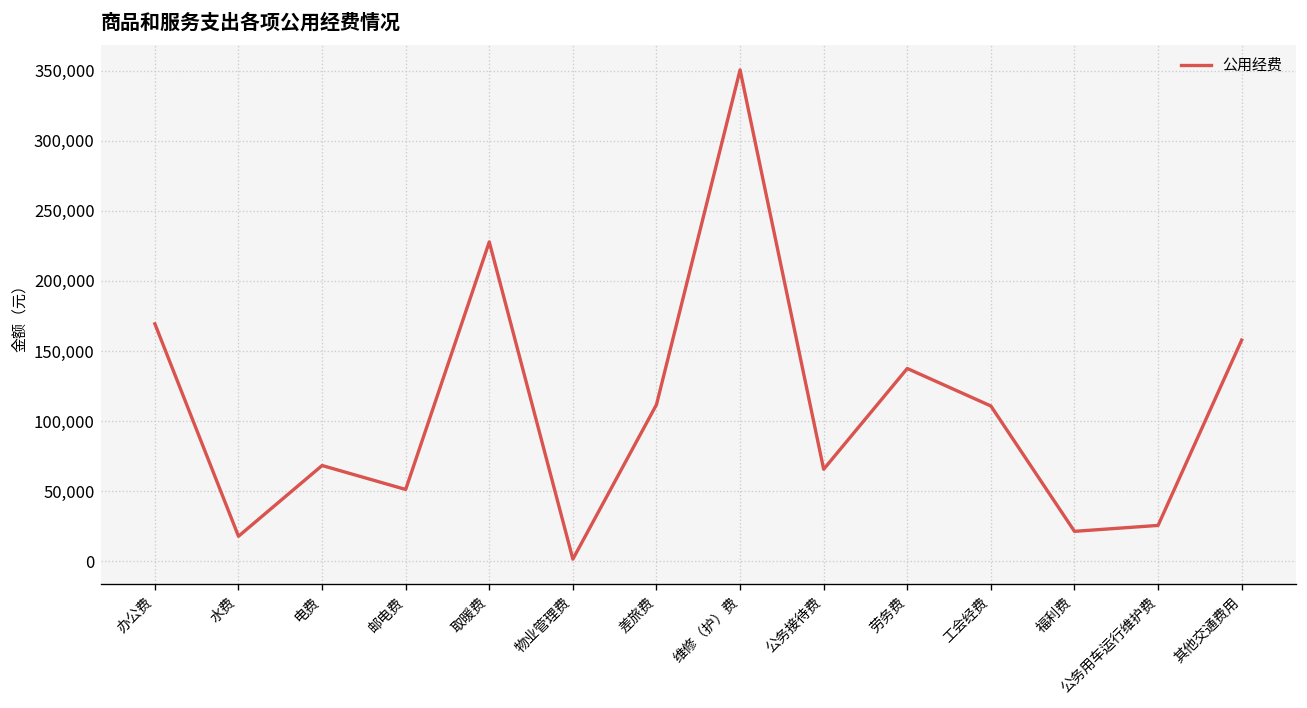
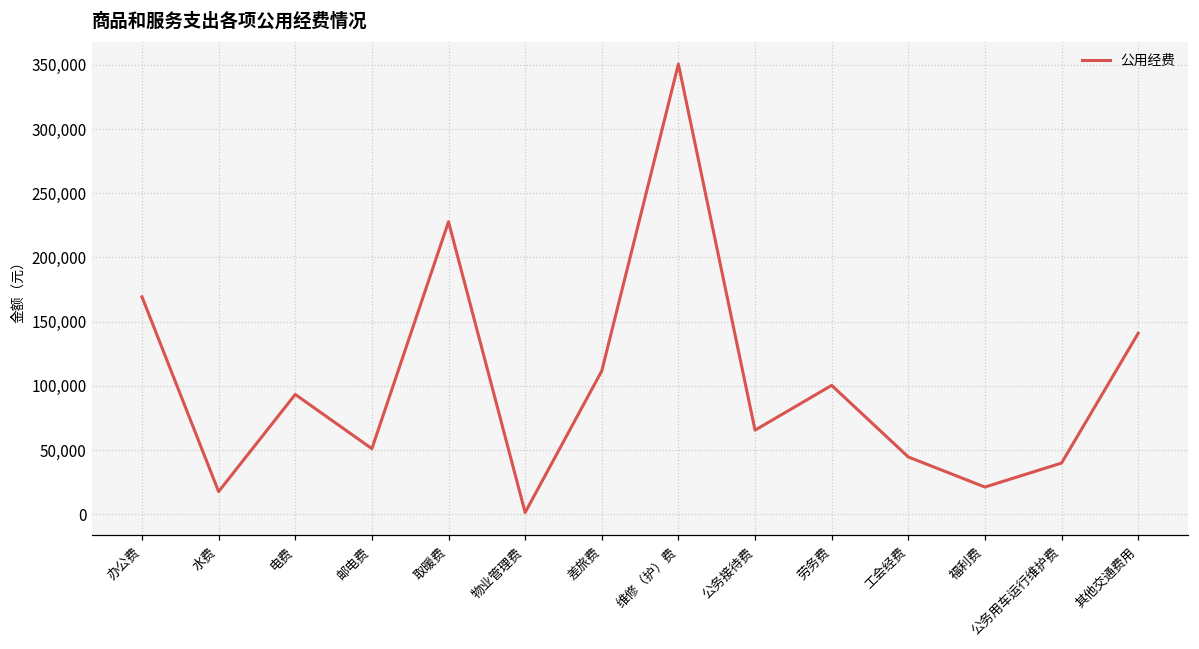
  {
    "办公费": "169,000",
    "水费": "18,000",
-   "电费": "68,000",
+   "电费": "93,000",
    "邮电费": "51,000",
    "取暖费": "228,000",
    "物业管理费": "2,000",
    "差旅费": "112,000",
    "维修（护）费": "351,000",
    "公务接待费": "66,000",
-   "劳务费": "138,000",
-   "工会经费": "111,000",
+   "劳务费": "100,000",
+   "工会经费": "45,000",
    "福利费": "21,000",
-   "公务用车运行维护费": "26,000",
-   "其他交通费用": "158,000"
+   "公务用车运行维护费": "40,000",
+   "其他交通费用": "141,000"
  }
